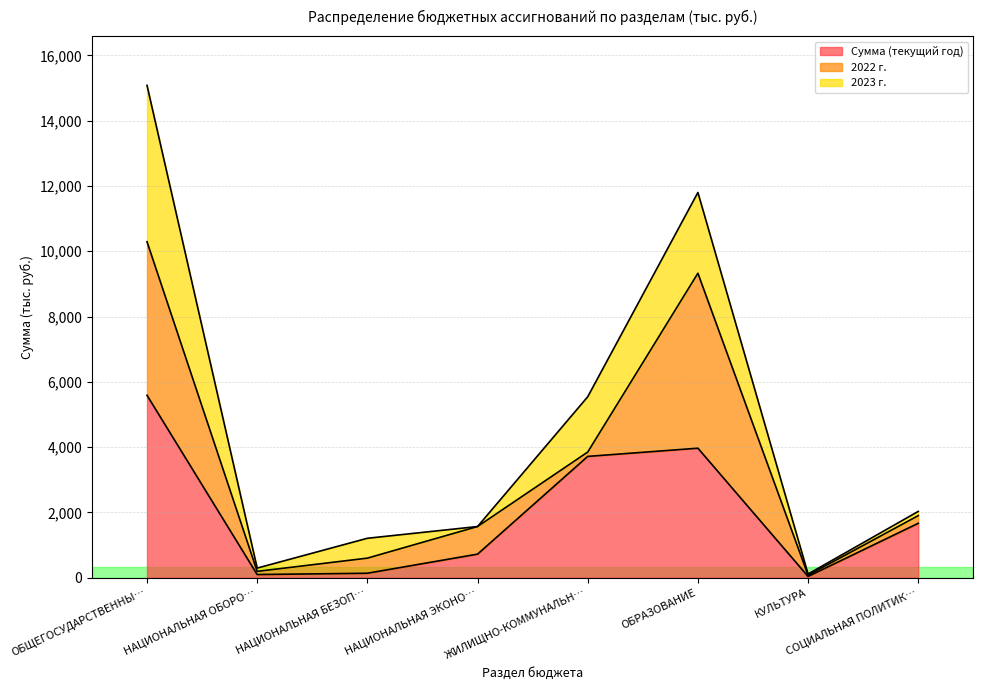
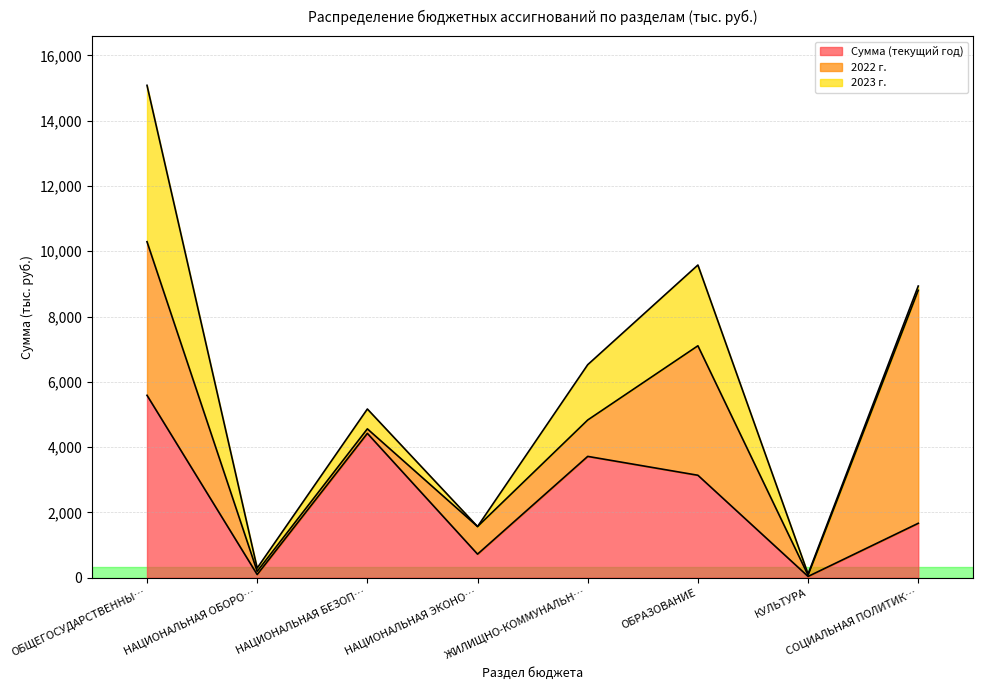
  {
    "Сумма (текущий год)": {
      "ОБЩЕГОСУДАРСТВЕННЫ…": "5,600",
      "НАЦИОНАЛЬНАЯ ОБОРО…": "100",
-     "НАЦИОНАЛЬНАЯ БЕЗОП…": "100",
+     "НАЦИОНАЛЬНАЯ БЕЗОП…": "4,400",
      "НАЦИОНАЛЬНАЯ ЭКОНО…": "700",
      "ЖИЛИЩНО-КОММУНАЛЬН…": "3,700",
-     "ОБРАЗОВАНИЕ": "4,000",
+     "ОБРАЗОВАНИЕ": "3,100",
      "СОЦИАЛЬНАЯ ПОЛИТИК…": "1,700"
    },
    "2022 г.": {
      "ОБЩЕГОСУДАРСТВЕННЫ…": "4,700",
      "НАЦИОНАЛЬНАЯ ОБОРО…": "100",
-     "НАЦИОНАЛЬНАЯ БЕЗОП…": "500",
-     "ЖИЛИЩНО-КОММУНАЛЬН…": "100",
-     "ОБРАЗОВАНИЕ": "5,400",
-     "СОЦИАЛЬНАЯ ПОЛИТИК…": "200"
+     "НАЦИОНАЛЬНАЯ БЕЗОП…": "100",
+     "ЖИЛИЩНО-КОММУНАЛЬН…": "1,100",
+     "ОБРАЗОВАНИЕ": "4,000",
+     "СОЦИАЛЬНАЯ ПОЛИТИК…": "7,100"
    },
    "2023 г.": {
      "ОБЩЕГОСУДАРСТВЕННЫ…": "4,800",
      "НАЦИОНАЛЬНАЯ ОБОРО…": "100",
      "НАЦИОНАЛЬНАЯ БЕЗОП…": "600",
      "ЖИЛИЩНО-КОММУНАЛЬН…": "1,700",
      "ОБРАЗОВАНИЕ": "2,500",
      "СОЦИАЛЬНАЯ ПОЛИТИК…": "100"
    }
  }
